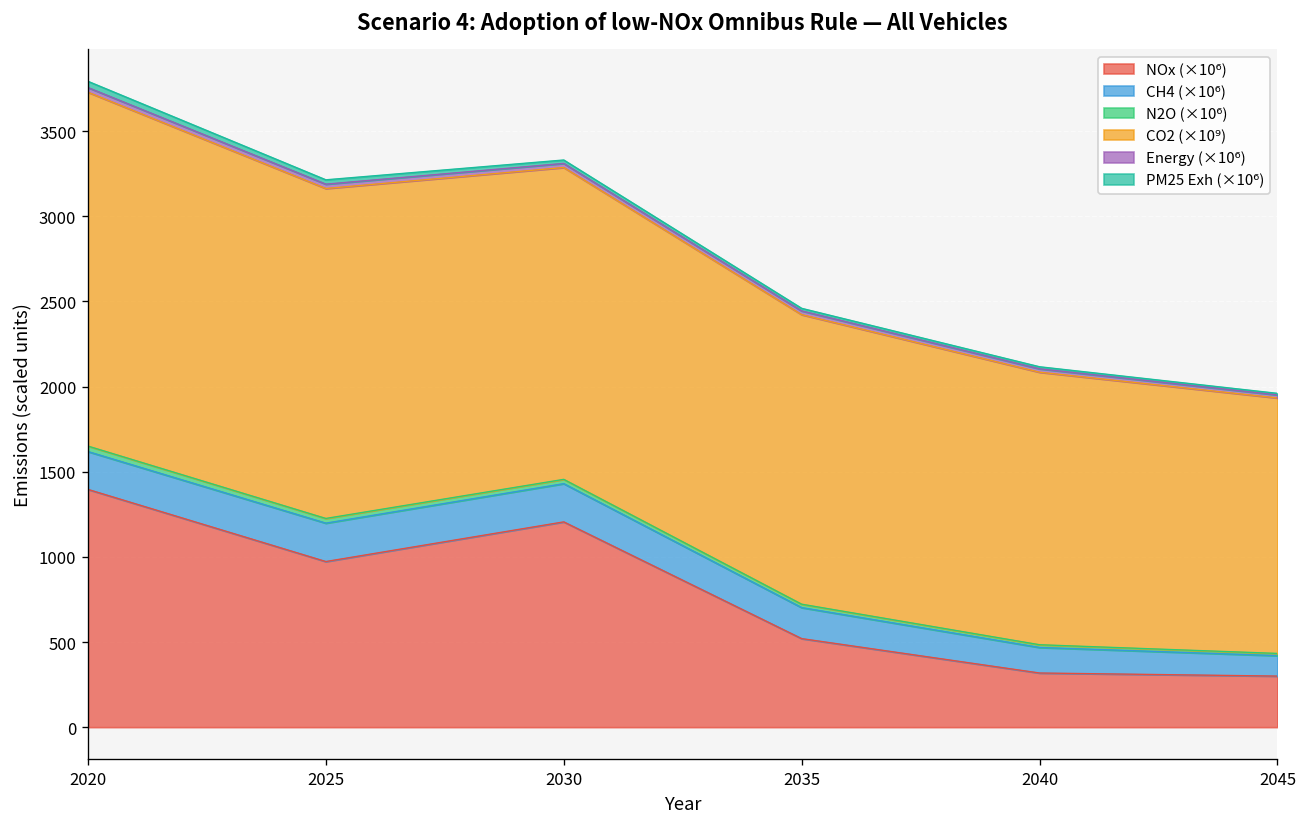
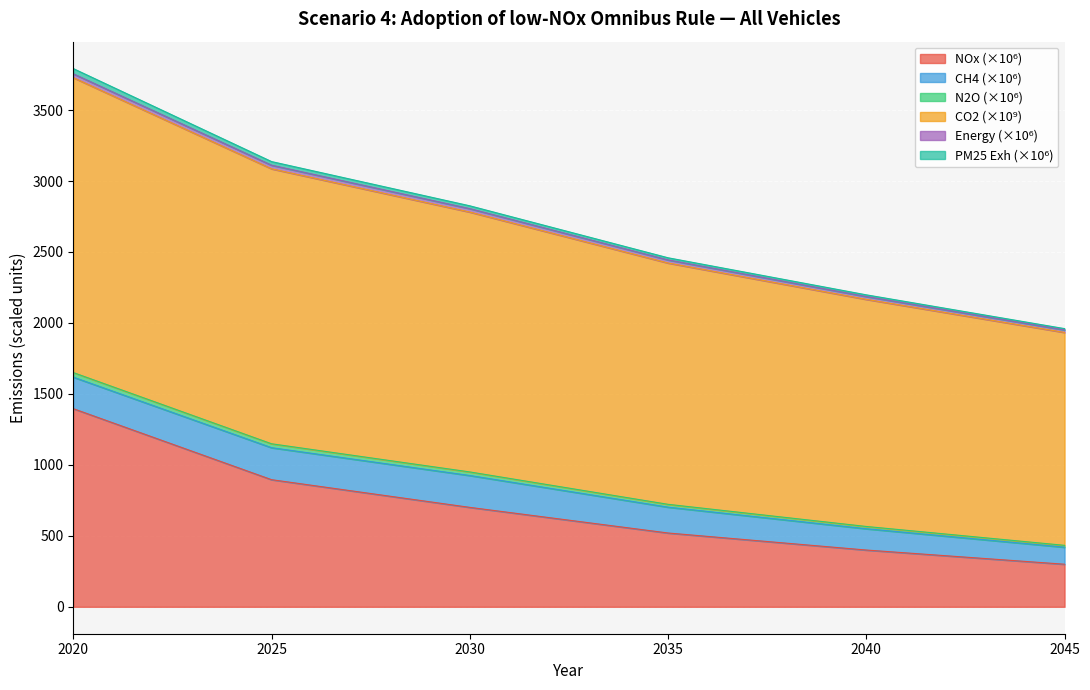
  {
    "NOx (×10⁶)": {
      "2020": 1400,
-     "2025": 970,
-     "2030": 1210,
+     "2025": 900,
+     "2030": 700,
      "2035": 520,
-     "2040": 320,
+     "2040": 400,
      "2045": 300
    },
    "CH4 (×10⁶)": {
      "2020": 220,
      "2025": 230,
      "2030": 220,
      "2035": 180
    },
    "CO2 (×10⁹)": {
      "2020": 2080,
      "2025": 1940,
      "2030": 1830,
      "2035": 1700,
      "2040": 1600
    },
    "Energy (×10⁶)": {
      "2020": 30,
      "2025": 30,
      "2030": 20
    }
  }
